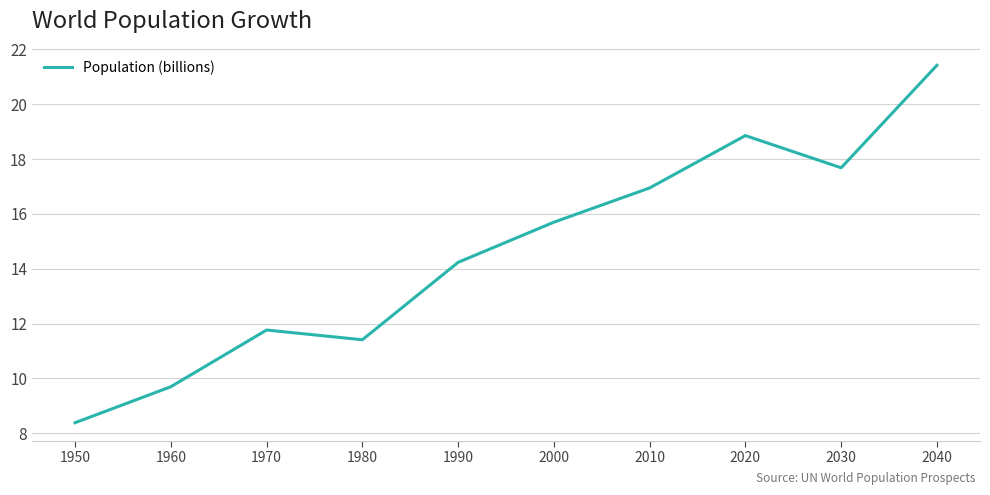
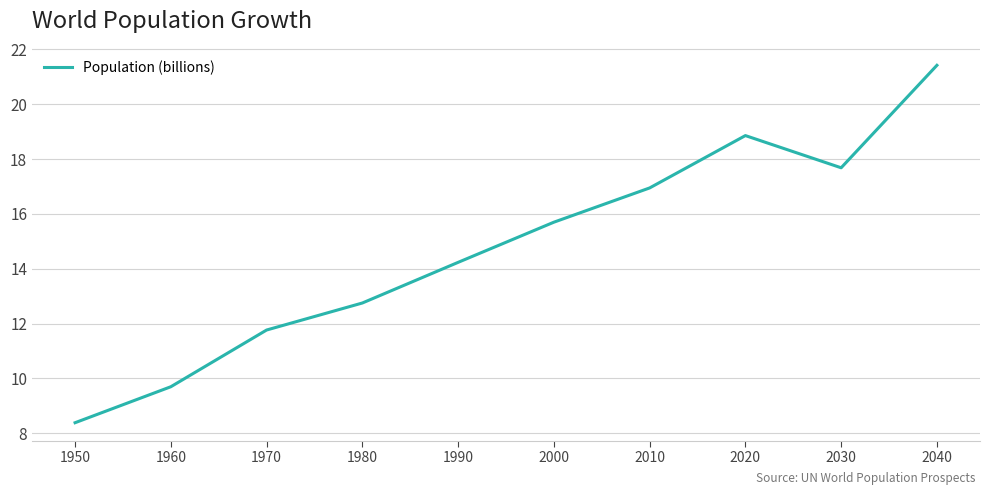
  {
    "1950": 8.4,
    "1960": 9.7,
    "1970": 11.8,
-   "1980": 11.4,
+   "1980": 12.8,
    "1990": 14.2,
    "2000": 15.7,
    "2010": 16.9,
    "2020": 18.9,
    "2030": 17.7,
    "2040": 21.4
  }
